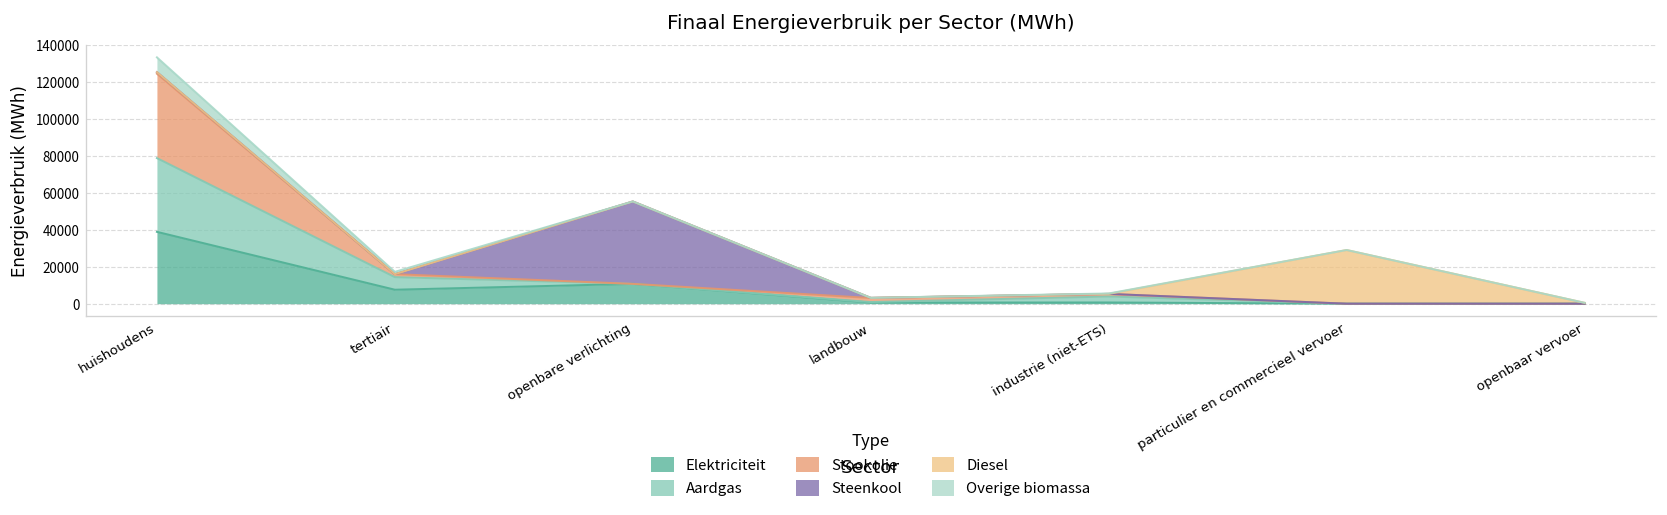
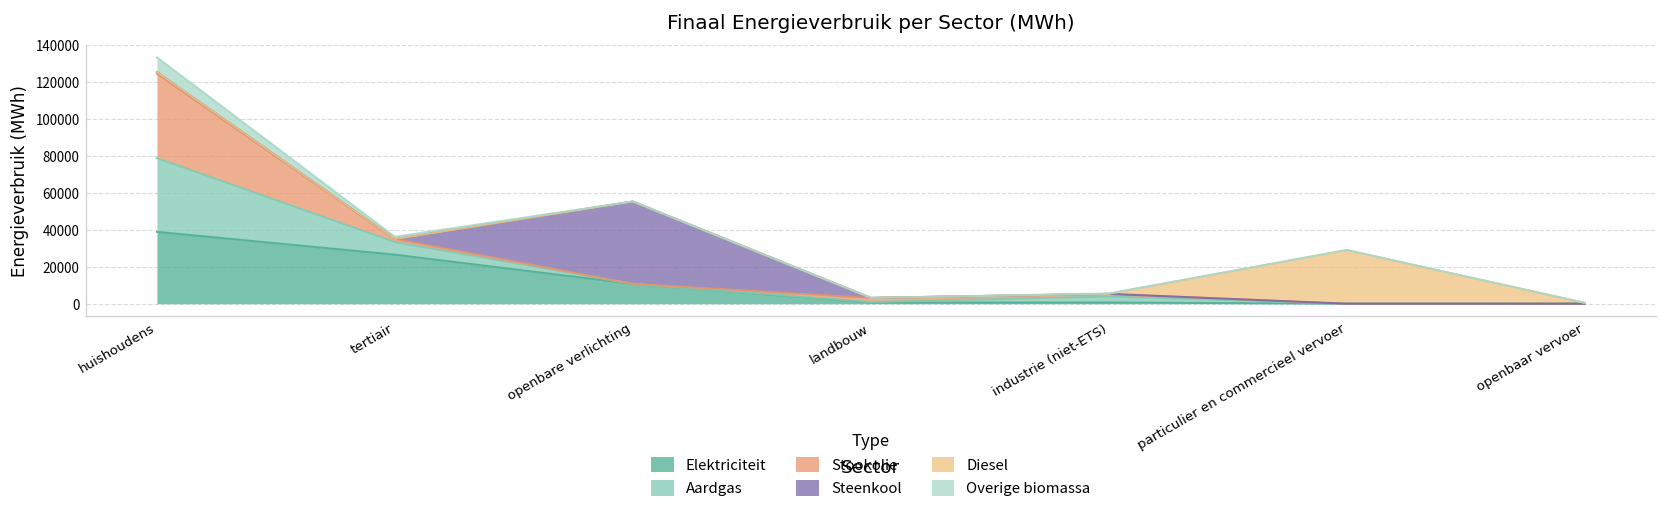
  {
    "Elektriciteit": {
      "huishoudens": 39000,
-     "tertiair": 8000,
+     "tertiair": 27000,
      "industrie (niet-ETS)": 1000
    }
  }
